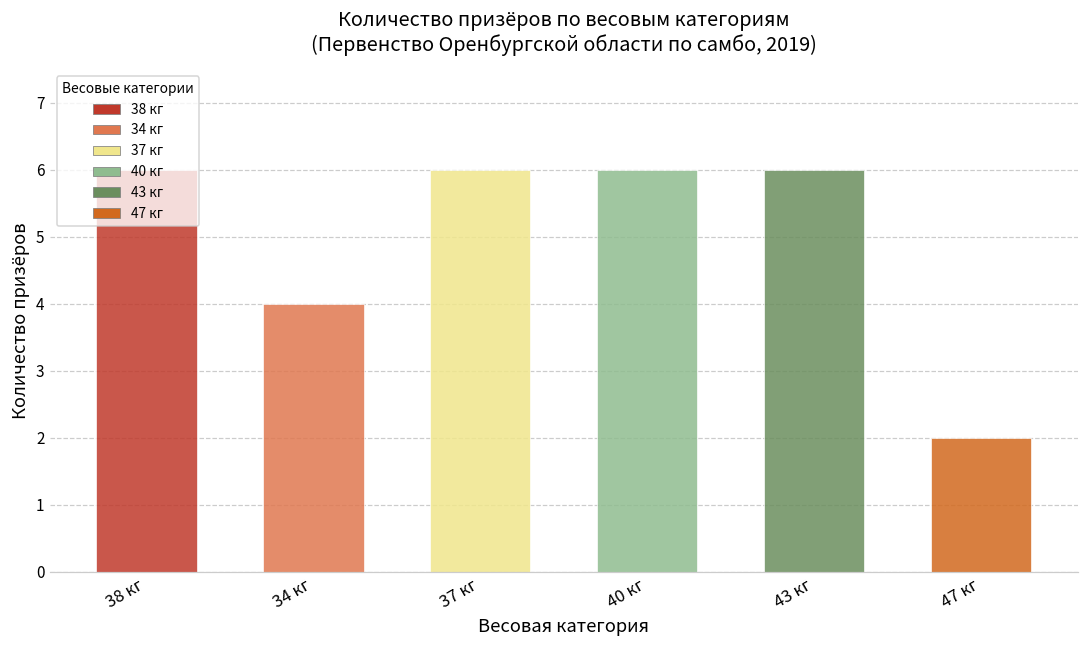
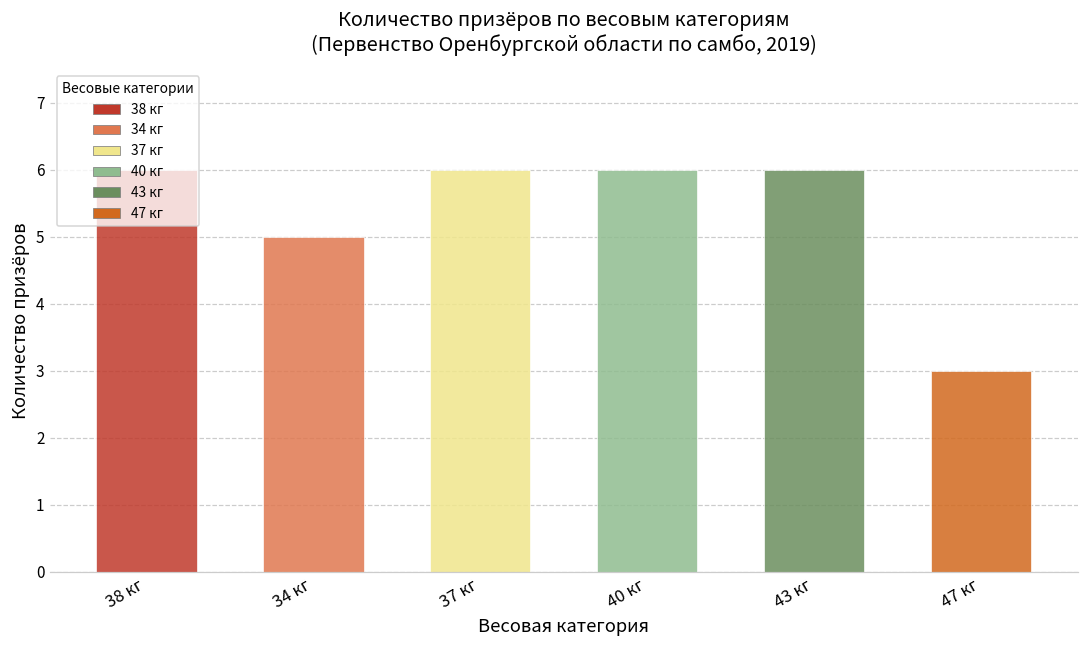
  {
-   "34 кг": 4,
+   "34 кг": 5,
    "37 кг": 6,
    "40 кг": 6,
    "43 кг": 6,
-   "47 кг": 2
+   "47 кг": 3
  }
